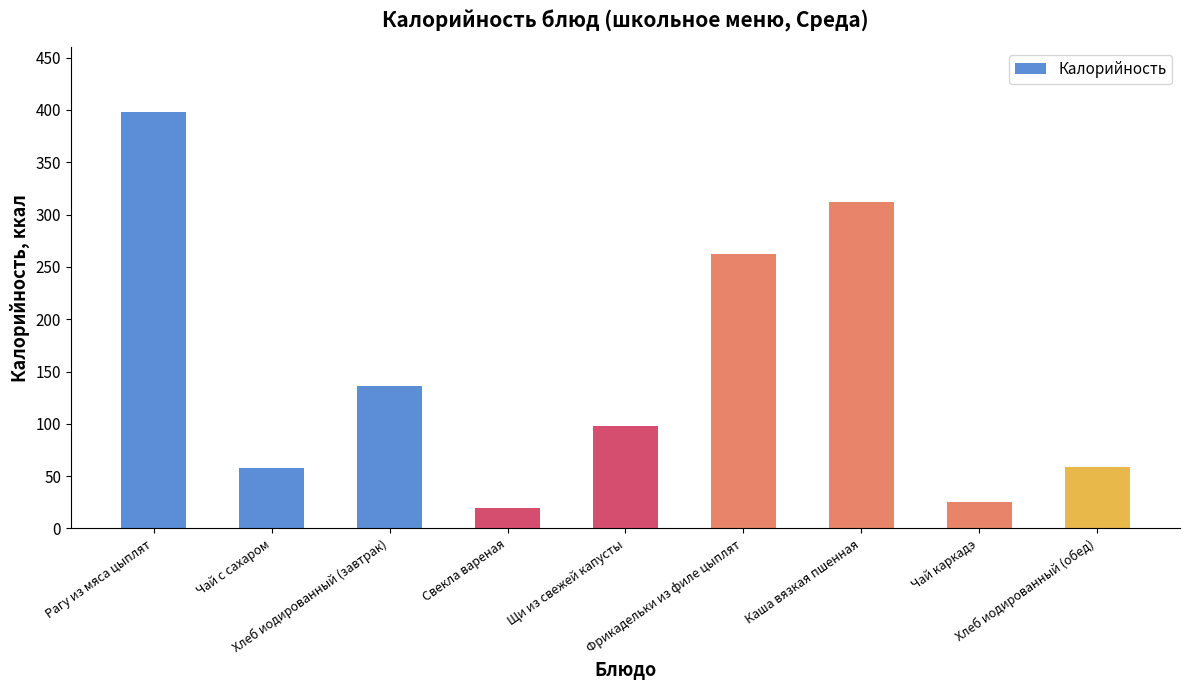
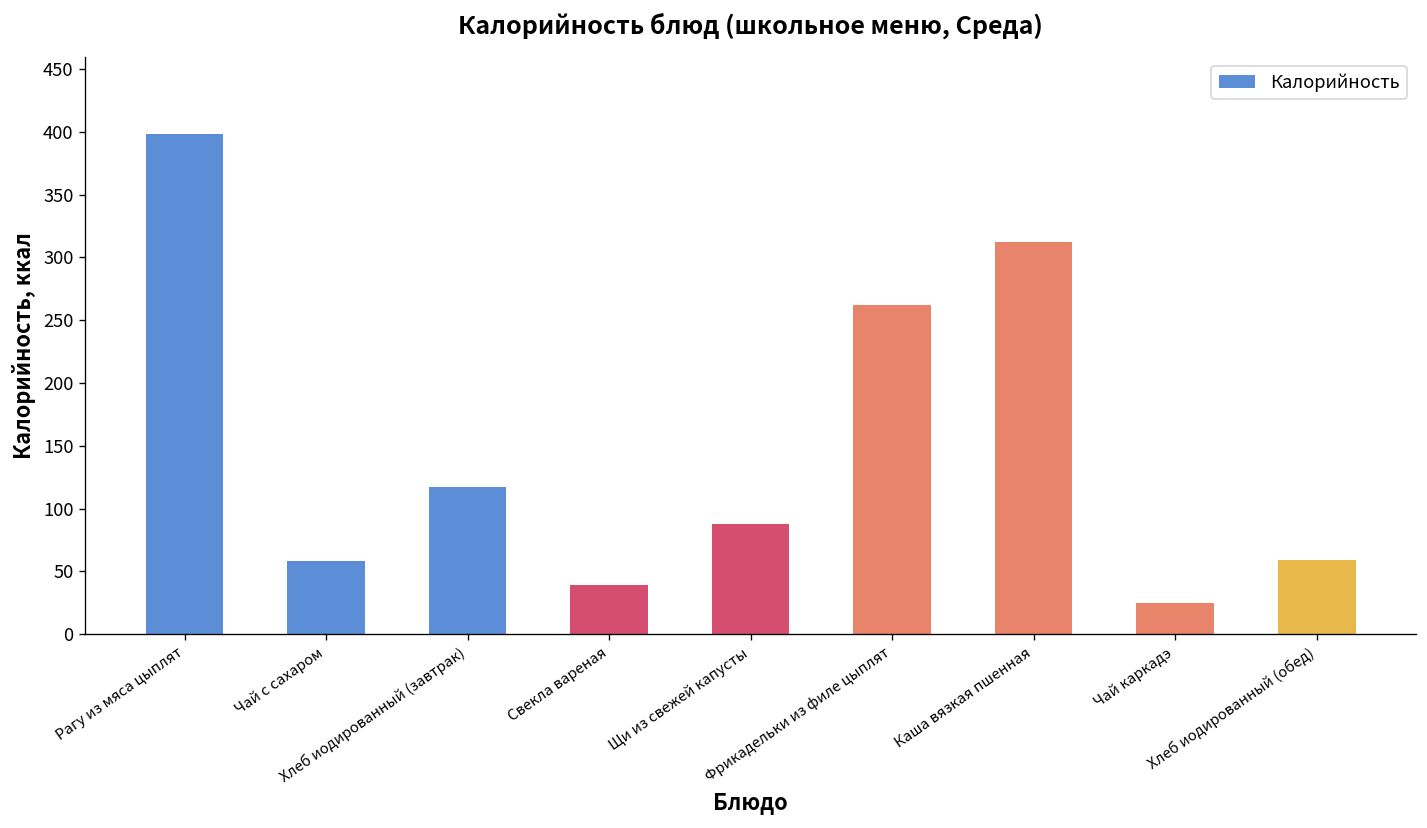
  {
    "Рагу из мяса цыплят": 398,
    "Чай с сахаром": 58,
-   "Хлеб иодированный (завтрак)": 136,
-   "Свекла вареная": 20,
-   "Щи из свежей капусты": 98,
+   "Хлеб иодированный (завтрак)": 117,
+   "Свекла вареная": 39,
+   "Щи из свежей капусты": 88,
    "Фрикадельки из филе цыплят": 262,
    "Каша вязкая пшенная": 312,
    "Чай каркадэ": 25,
    "Хлеб иодированный (обед)": 59
  }
